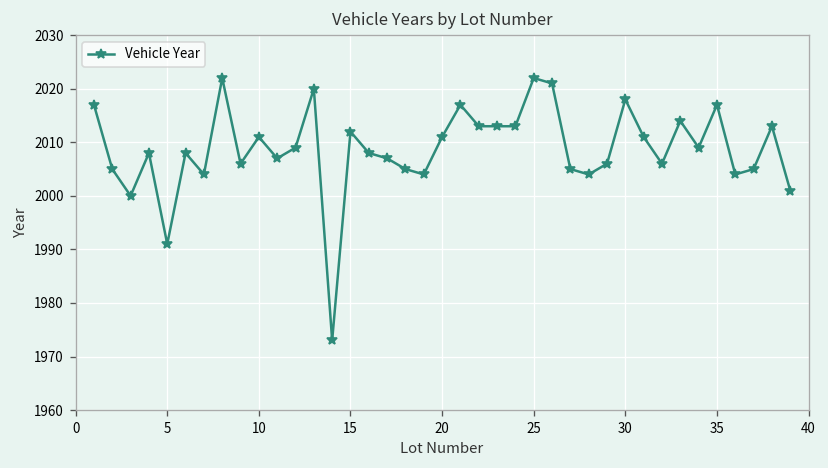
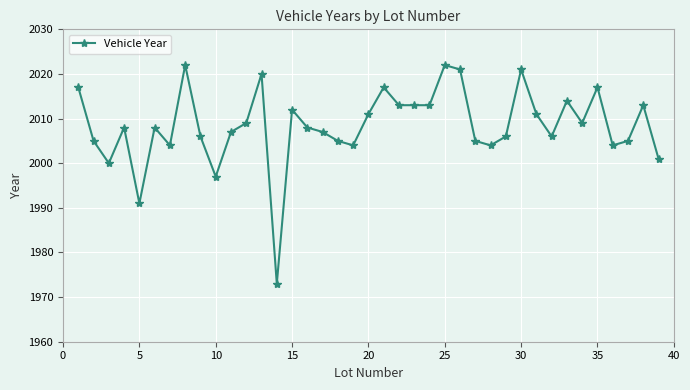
  {
    "5": 1991,
-   "10": 2011,
+   "10": 1997,
    "15": 2012,
    "20": 2011,
    "25": 2022,
-   "30": 2018,
+   "30": 2021,
    "35": 2017
  }
